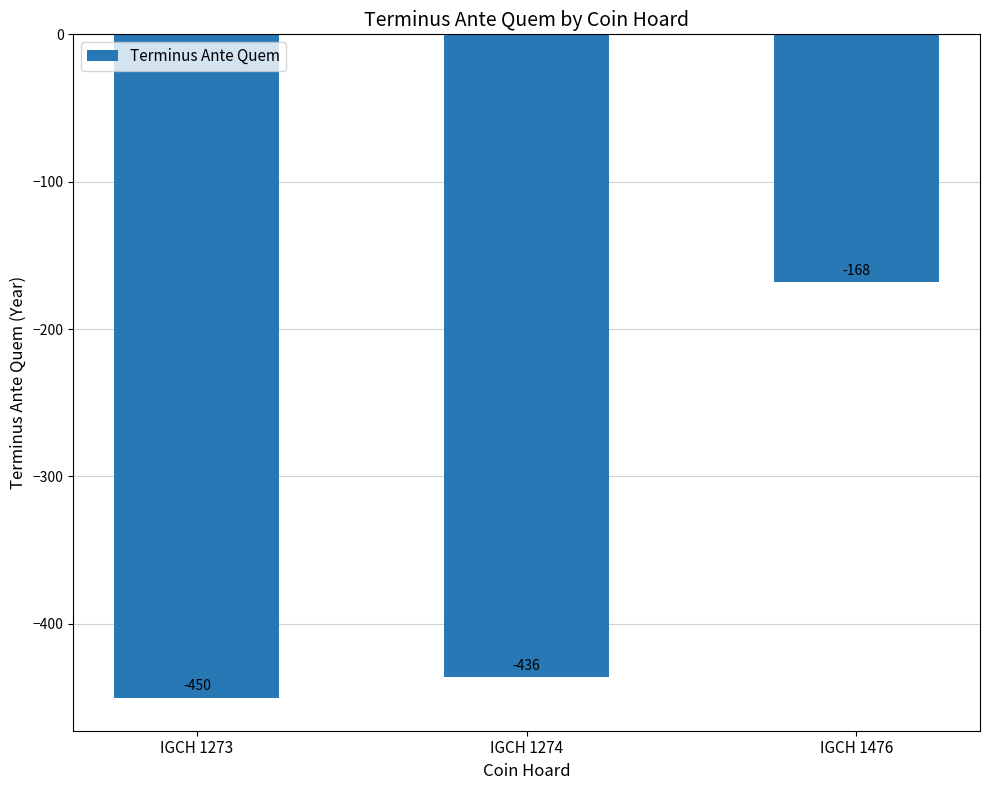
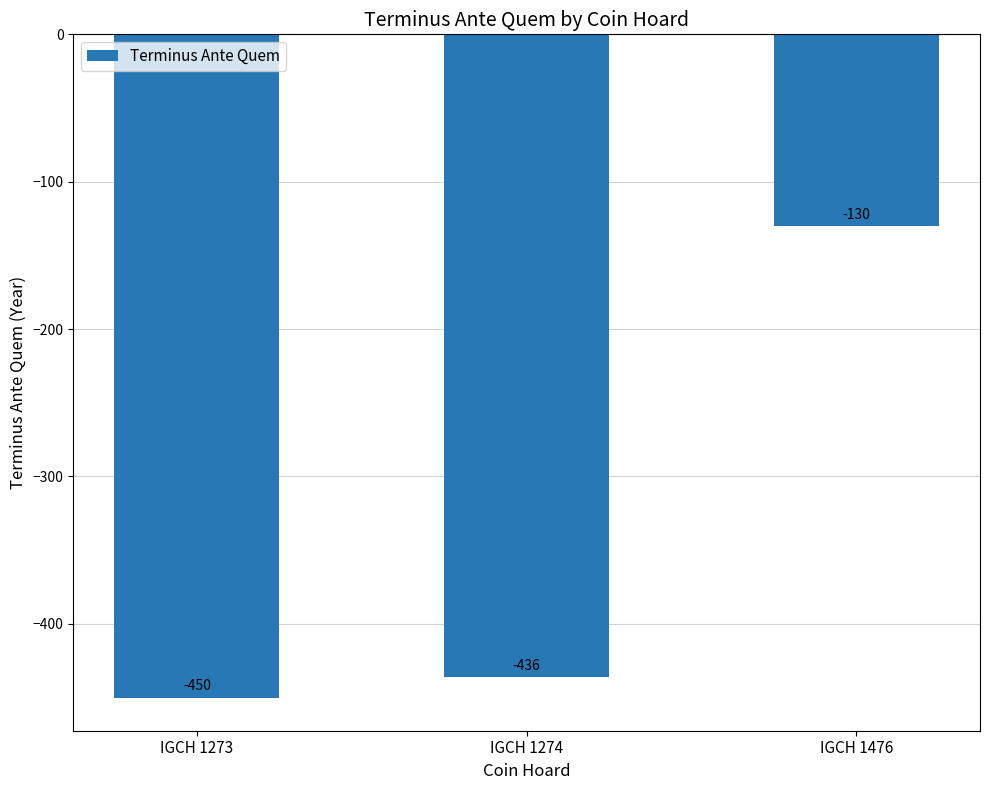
  {
    "IGCH 1273": -450,
    "IGCH 1274": -436,
-   "IGCH 1476": -168
+   "IGCH 1476": -130
  }
